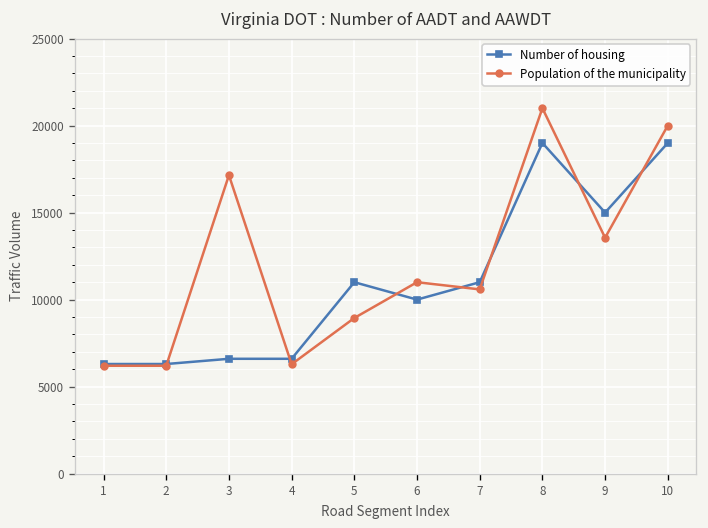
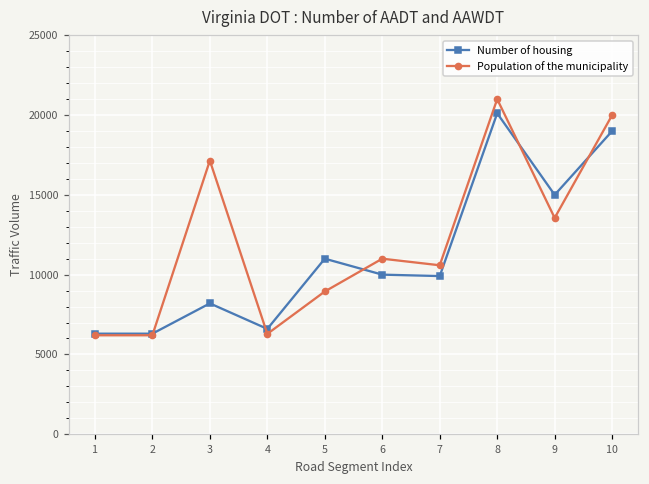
  {
    "Number of housing": {
-     "3": 6600,
+     "3": 8200,
      "4": 6600,
      "5": 11000,
      "6": 10000,
-     "7": 11000,
-     "8": 19000,
+     "7": 9900,
+     "8": 20100,
      "9": 15000,
      "10": 19000
    },
    "Population of the municipality": {
      "3": 17100,
      "4": 6300,
      "5": 8900,
      "6": 11000,
      "7": 10600,
      "8": 21000,
      "9": 13600,
      "10": 20000
    }
  }
